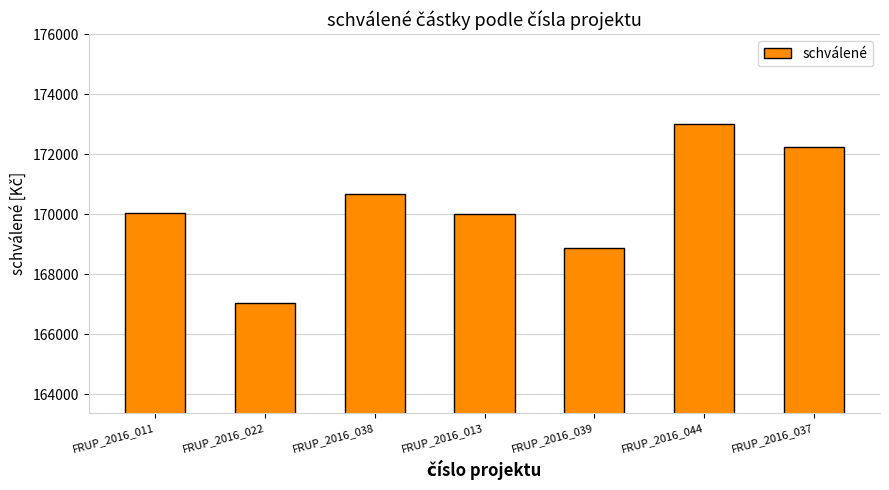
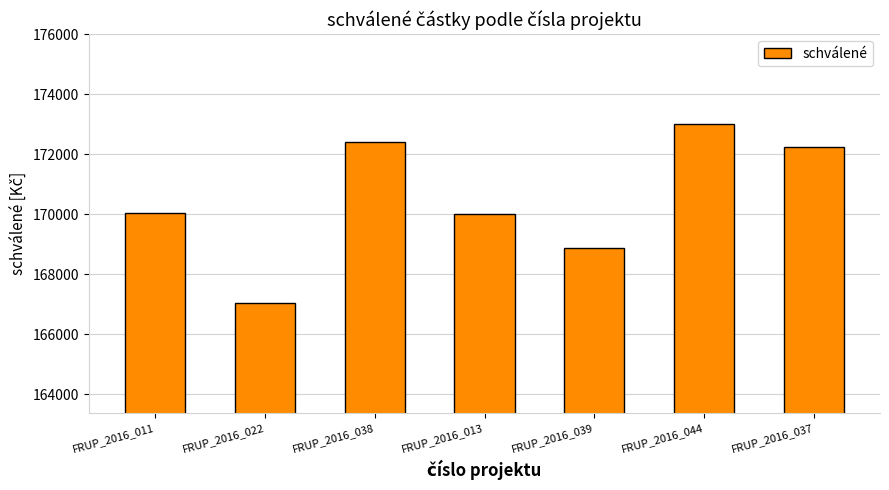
  {
    "FRUP_2016_011": 170000,
    "FRUP_2016_022": 167000,
-   "FRUP_2016_038": 170700,
+   "FRUP_2016_038": 172400,
    "FRUP_2016_013": 170000,
    "FRUP_2016_039": 168900,
    "FRUP_2016_044": 173000,
    "FRUP_2016_037": 172300
  }
